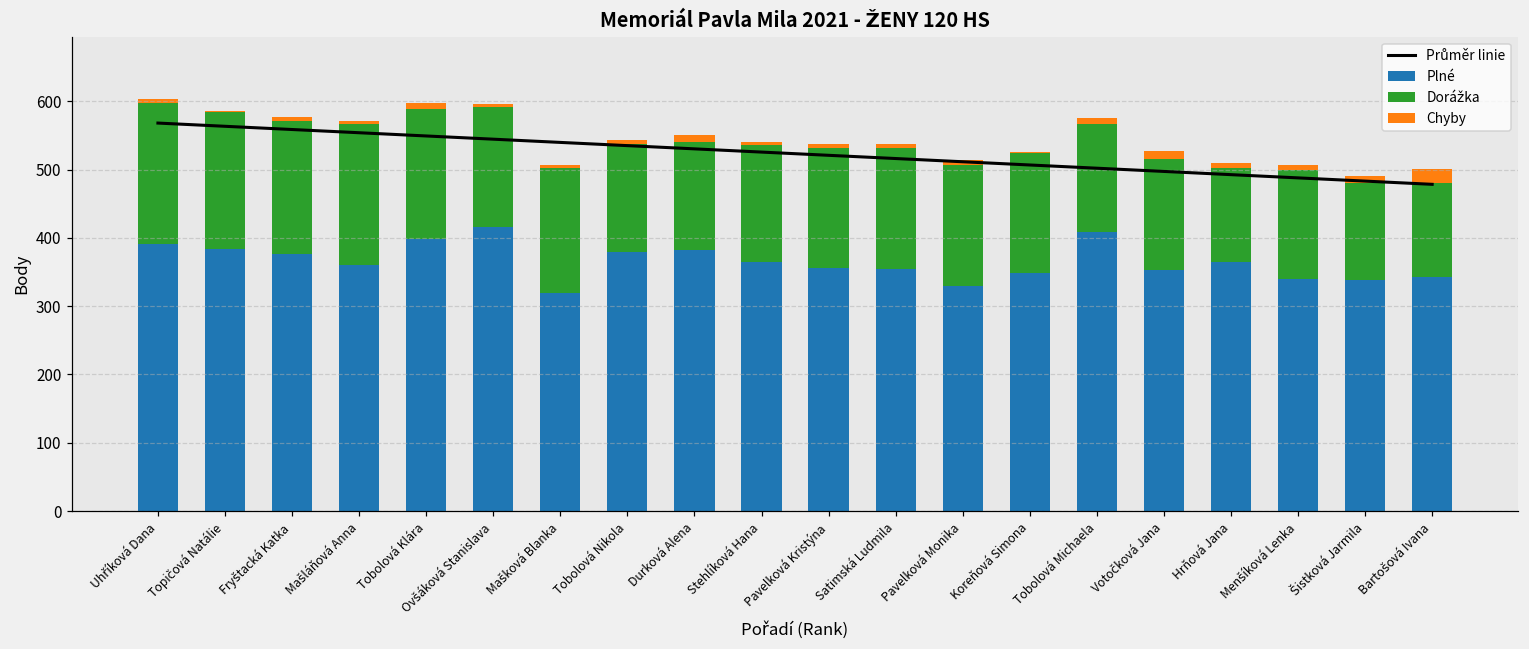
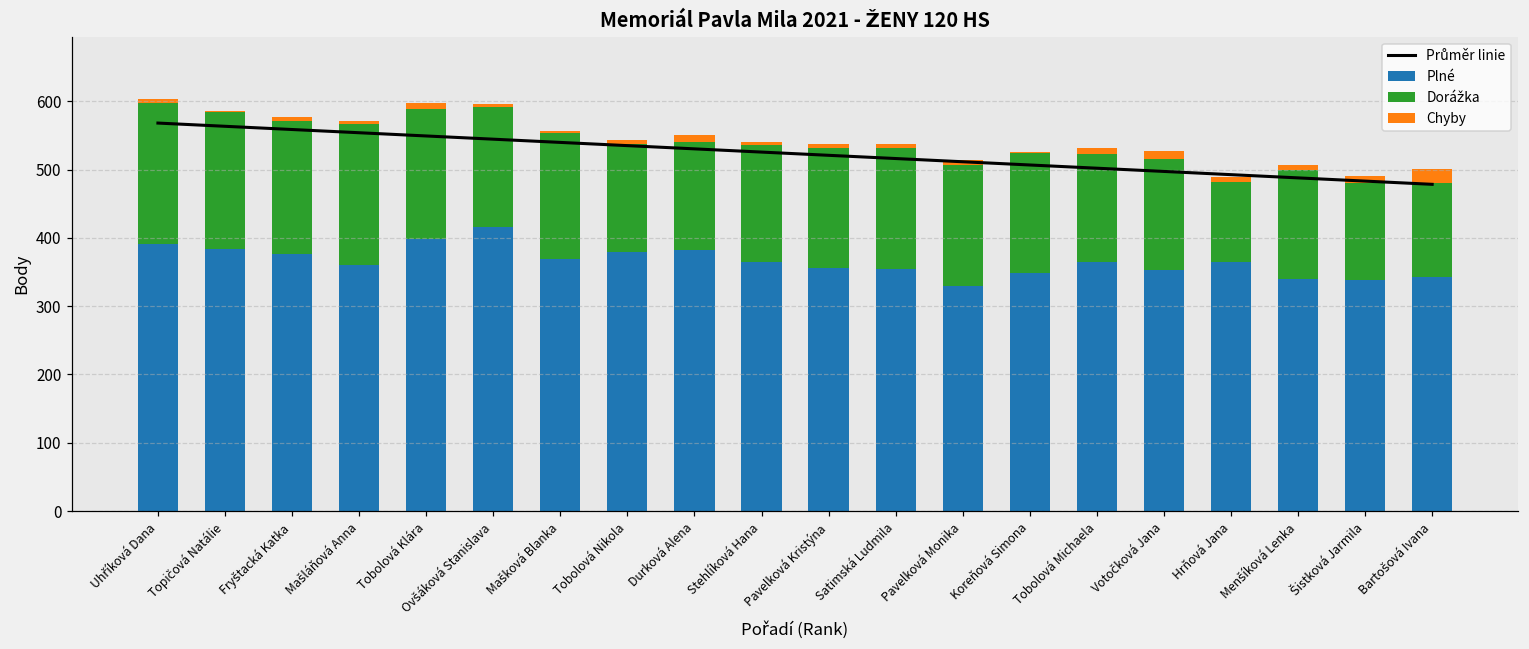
  {
    "Průměr linie": {
      "Uhříková Dana": 570,
      "Topičová Natálie": 560,
      "Fryštacká Katka": 560,
      "Mašláňová Anna": 550,
      "Tobolová Klára": 550,
      "Ovšáková Stanislava": 540,
      "Mašková Blanka": 540,
      "Tobolová Nikola": 540,
      "Durková Alena": 530,
      "Stehlíková Hana": 530,
      "Pavelková Kristýna": 520,
      "Satimská Ludmila": 520,
      "Pavelková Monika": 510,
      "Koreňová Simona": 510,
      "Tobolová Michaela": 500,
      "Votočková Jana": 500,
      "Hrňová Jana": 490,
      "Menšíková Lenka": 490,
      "Šistková Jarmila": 480,
      "Bartošová Ivana": 480
    },
    "Plné": {
      "Uhříková Dana": 390,
      "Topičová Natálie": 380,
      "Fryštacká Katka": 380,
      "Mašláňová Anna": 360,
      "Tobolová Klára": 400,
      "Ovšáková Stanislava": 420,
-     "Mašková Blanka": 320,
+     "Mašková Blanka": 370,
      "Tobolová Nikola": 380,
      "Durková Alena": 380,
      "Stehlíková Hana": 370,
      "Pavelková Kristýna": 360,
      "Satimská Ludmila": 360,
      "Pavelková Monika": 330,
      "Koreňová Simona": 350,
-     "Tobolová Michaela": 410,
+     "Tobolová Michaela": 370,
      "Votočková Jana": 350,
      "Hrňová Jana": 370,
      "Menšíková Lenka": 340,
      "Šistková Jarmila": 340,
      "Bartošová Ivana": 340
    },
    "Dorážka": {
      "Uhříková Dana": 210,
      "Topičová Natálie": 200,
      "Fryštacká Katka": 200,
      "Mašláňová Anna": 210,
      "Tobolová Klára": 190,
      "Ovšáková Stanislava": 180,
      "Mašková Blanka": 180,
      "Tobolová Nikola": 160,
      "Durková Alena": 160,
      "Stehlíková Hana": 170,
      "Pavelková Kristýna": 180,
      "Satimská Ludmila": 180,
      "Pavelková Monika": 180,
      "Koreňová Simona": 180,
      "Tobolová Michaela": 160,
      "Votočková Jana": 160,
-     "Hrňová Jana": 140,
+     "Hrňová Jana": 120,
      "Menšíková Lenka": 160,
      "Šistková Jarmila": 140,
      "Bartošová Ivana": 140
    },
    "Chyby": {
      "Uhříková Dana": 10,
      "Fryštacká Katka": 10,
      "Tobolová Klára": 10,
      "Ovšáková Stanislava": 10,
      "Tobolová Nikola": 10,
      "Durková Alena": 10,
      "Stehlíková Hana": 10,
      "Pavelková Kristýna": 10,
      "Satimská Ludmila": 10,
      "Pavelková Monika": 10,
      "Tobolová Michaela": 10,
      "Votočková Jana": 10,
      "Hrňová Jana": 10,
      "Menšíková Lenka": 10,
      "Šistková Jarmila": 10,
      "Bartošová Ivana": 20
    }
  }
